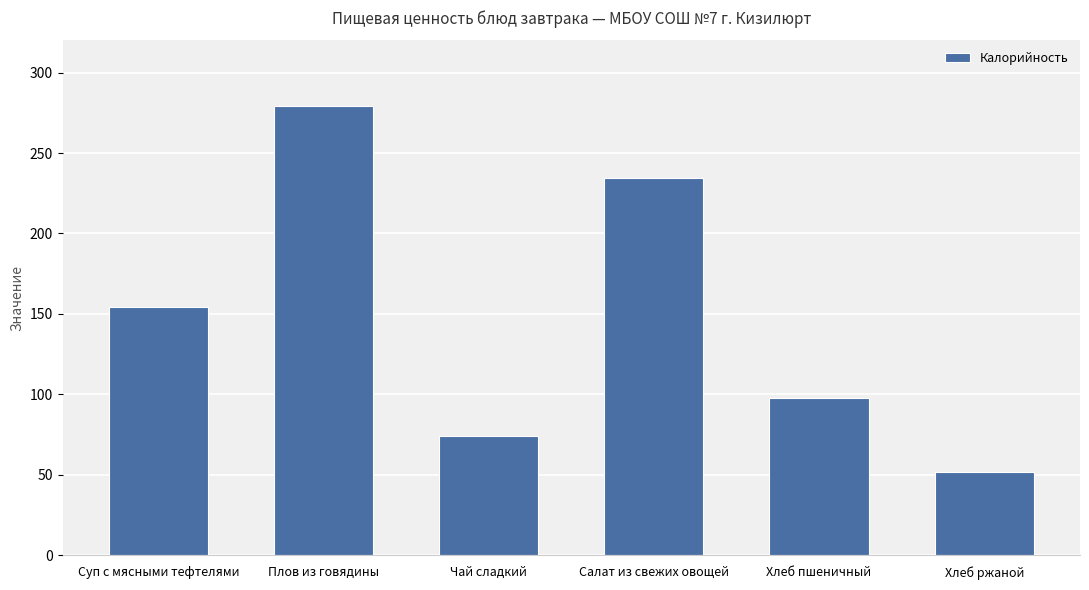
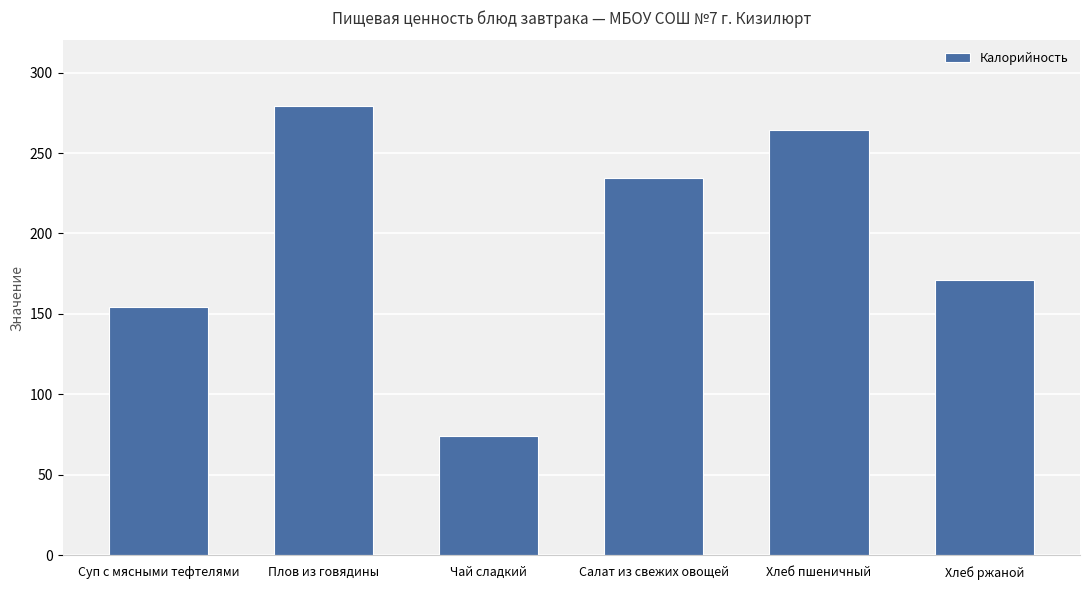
  {
    "Суп с мясными тефтелями": 154,
    "Плов из говядины": 279,
    "Чай сладкий": 74,
    "Салат из свежих овощей": 234,
-   "Хлеб пшеничный": 98,
-   "Хлеб ржаной": 52
+   "Хлеб пшеничный": 264,
+   "Хлеб ржаной": 171
  }
